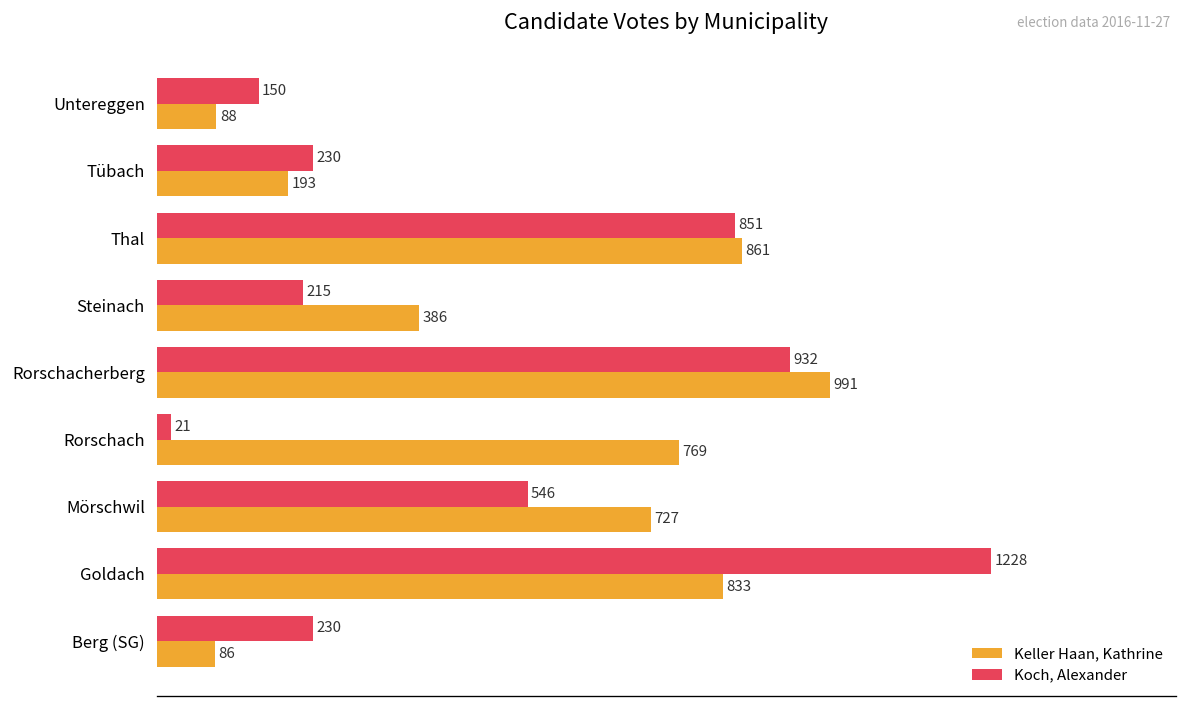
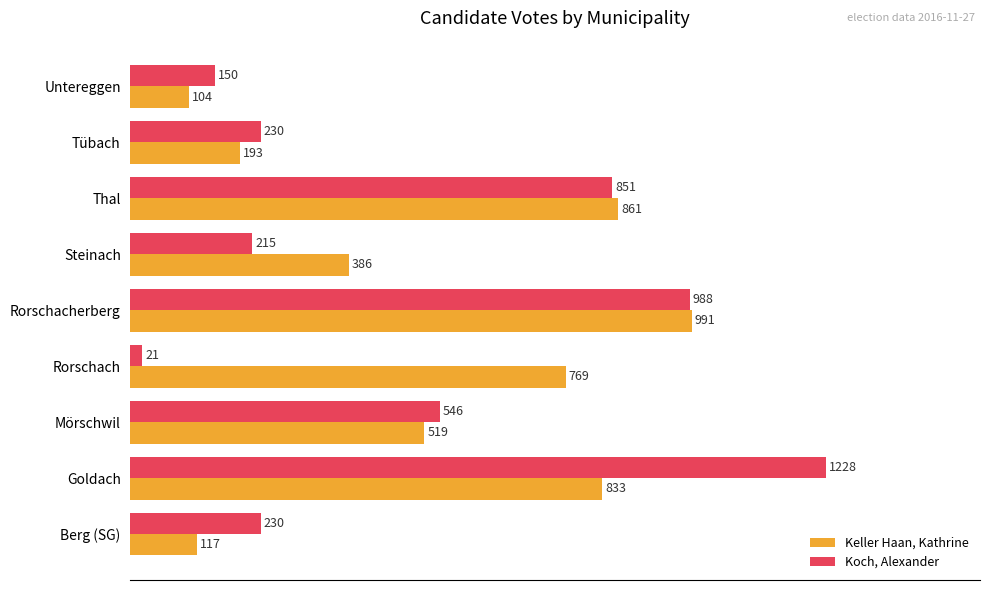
  {
    "Keller Haan, Kathrine": {
-     "Untereggen": 88,
+     "Untereggen": 104,
      "Tübach": 193,
      "Thal": 861,
      "Steinach": 386,
      "Rorschacherberg": 991,
      "Rorschach": 769,
-     "Mörschwil": 727,
+     "Mörschwil": 519,
      "Goldach": 833,
-     "Berg (SG)": 86
+     "Berg (SG)": 117
    },
    "Koch, Alexander": {
      "Untereggen": 150,
      "Tübach": 230,
      "Thal": 851,
      "Steinach": 215,
-     "Rorschacherberg": 932,
+     "Rorschacherberg": 988,
      "Rorschach": 21,
      "Mörschwil": 546,
      "Goldach": 1228,
      "Berg (SG)": 230
    }
  }
